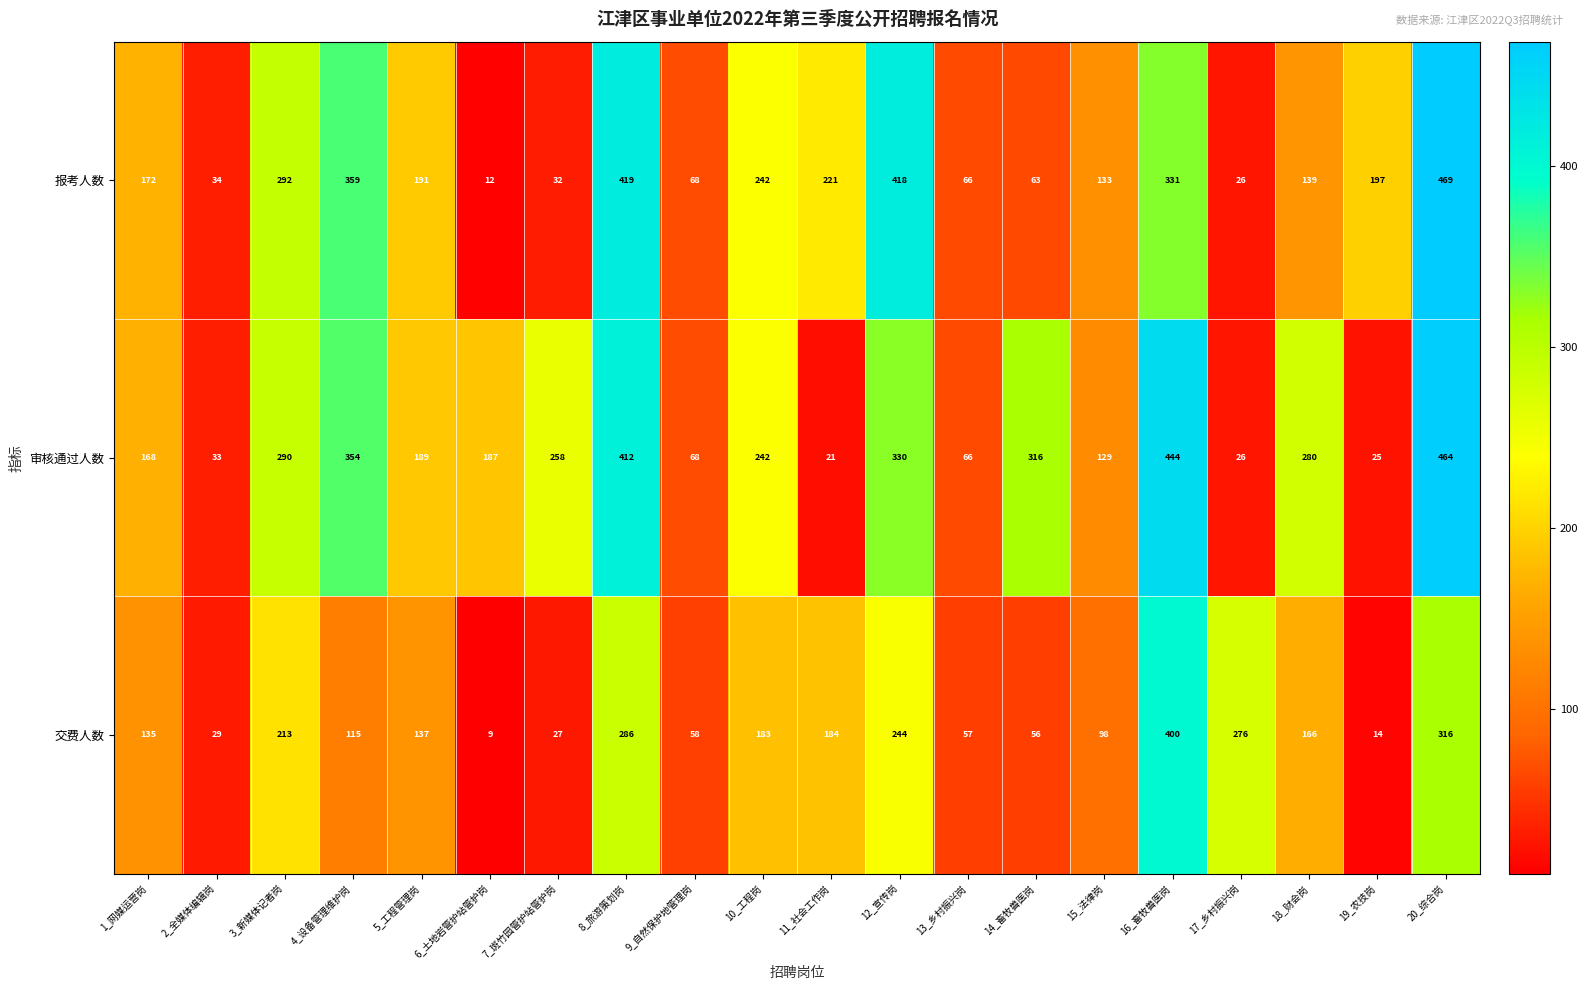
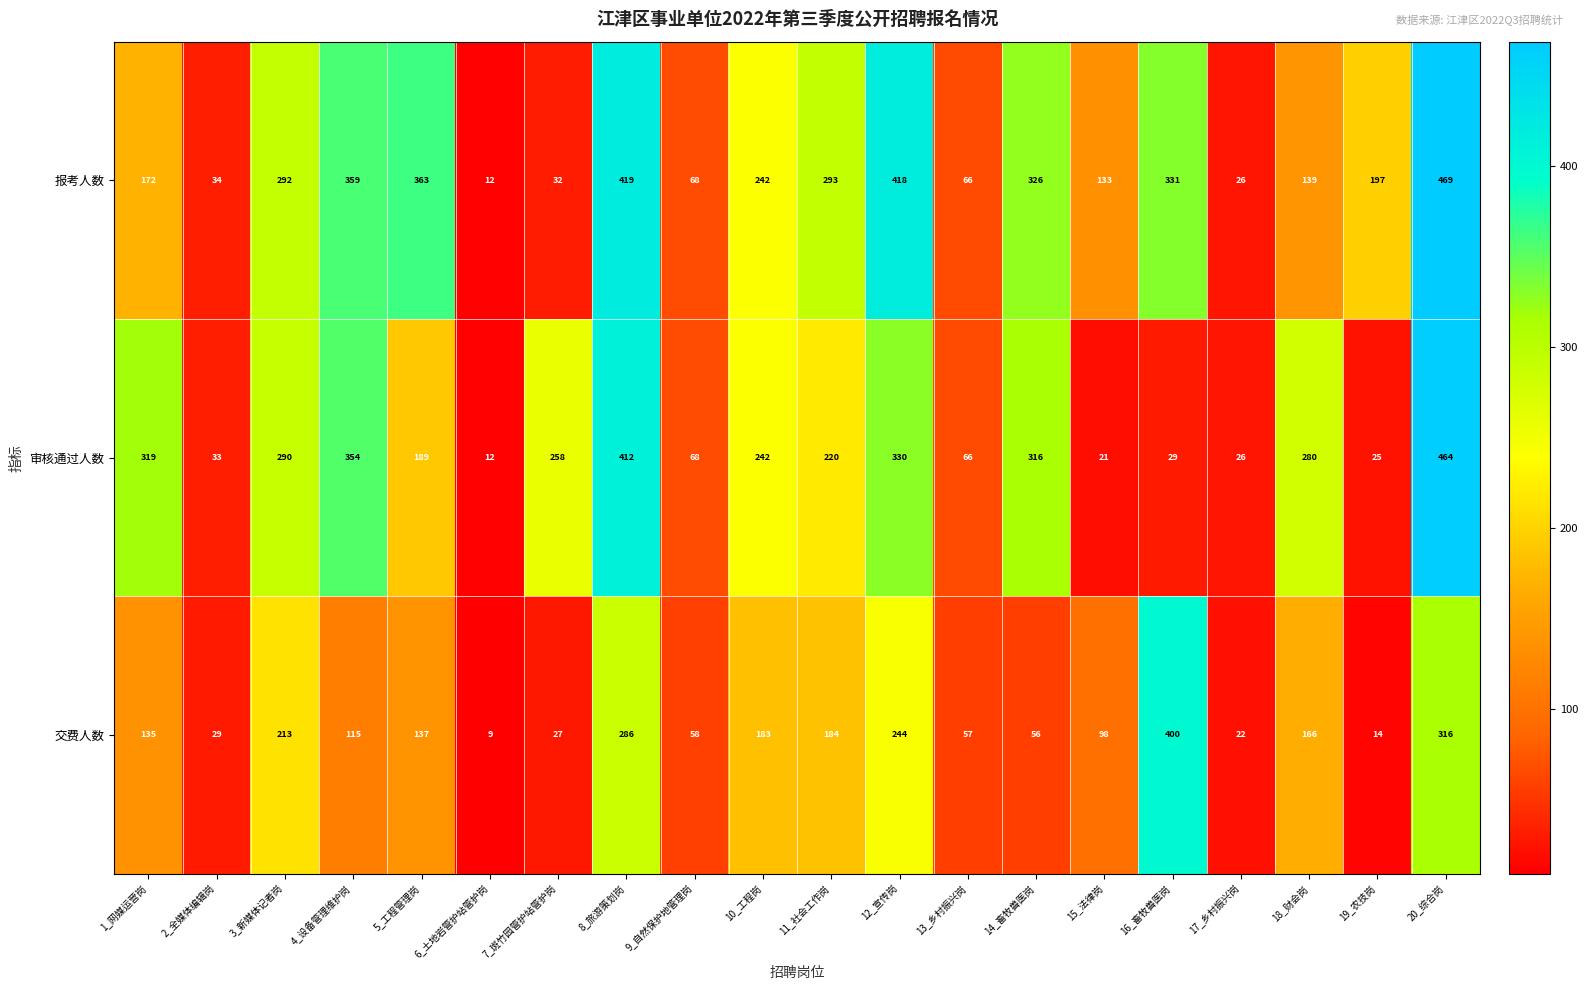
  {
    "报考人数": {
      "1_网媒运营岗": 172,
      "2_全媒体编辑岗": 34,
      "3_新媒体记者岗": 292,
      "4_设备管理维护岗": 359,
-     "5_工程管理岗": 191,
+     "5_工程管理岗": 363,
      "6_土地岩管护站管护岗": 12,
      "7_斑竹园管护站管护岗": 32,
      "8_旅游策划岗": 419,
      "9_自然保护地管理岗": 68,
      "10_工程岗": 242,
-     "11_社会工作岗": 221,
+     "11_社会工作岗": 293,
      "12_宣传岗": 418,
      "13_乡村振兴岗": 66,
-     "14_畜牧兽医岗": 63,
+     "14_畜牧兽医岗": 326,
      "15_法律岗": 133,
      "16_畜牧兽医岗": 331,
      "17_乡村振兴岗": 26,
      "18_财会岗": 139,
      "19_农技岗": 197,
      "20_综合岗": 469
    },
    "审核通过人数": {
-     "1_网媒运营岗": 168,
+     "1_网媒运营岗": 319,
      "2_全媒体编辑岗": 33,
      "3_新媒体记者岗": 290,
      "4_设备管理维护岗": 354,
      "5_工程管理岗": 189,
-     "6_土地岩管护站管护岗": 187,
+     "6_土地岩管护站管护岗": 12,
      "7_斑竹园管护站管护岗": 258,
      "8_旅游策划岗": 412,
      "9_自然保护地管理岗": 68,
      "10_工程岗": 242,
-     "11_社会工作岗": 21,
+     "11_社会工作岗": 220,
      "12_宣传岗": 330,
      "13_乡村振兴岗": 66,
      "14_畜牧兽医岗": 316,
-     "15_法律岗": 129,
-     "16_畜牧兽医岗": 444,
+     "15_法律岗": 21,
+     "16_畜牧兽医岗": 29,
      "17_乡村振兴岗": 26,
      "18_财会岗": 280,
      "19_农技岗": 25,
      "20_综合岗": 464
    },
    "交费人数": {
      "1_网媒运营岗": 135,
      "2_全媒体编辑岗": 29,
      "3_新媒体记者岗": 213,
      "4_设备管理维护岗": 115,
      "5_工程管理岗": 137,
      "6_土地岩管护站管护岗": 9,
      "7_斑竹园管护站管护岗": 27,
      "8_旅游策划岗": 286,
      "9_自然保护地管理岗": 58,
      "10_工程岗": 183,
      "11_社会工作岗": 184,
      "12_宣传岗": 244,
      "13_乡村振兴岗": 57,
      "14_畜牧兽医岗": 56,
      "15_法律岗": 98,
      "16_畜牧兽医岗": 400,
-     "17_乡村振兴岗": 276,
+     "17_乡村振兴岗": 22,
      "18_财会岗": 166,
      "19_农技岗": 14,
      "20_综合岗": 316
    }
  }
